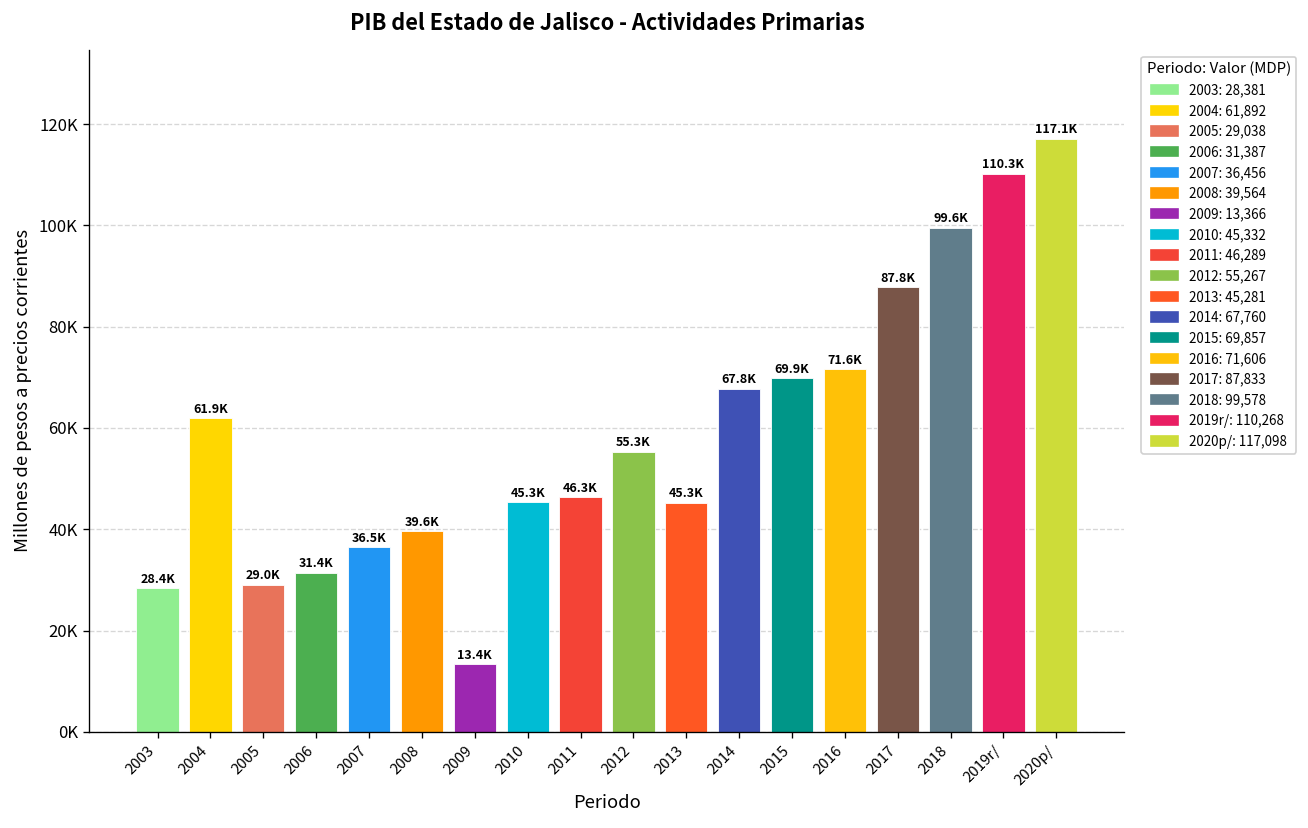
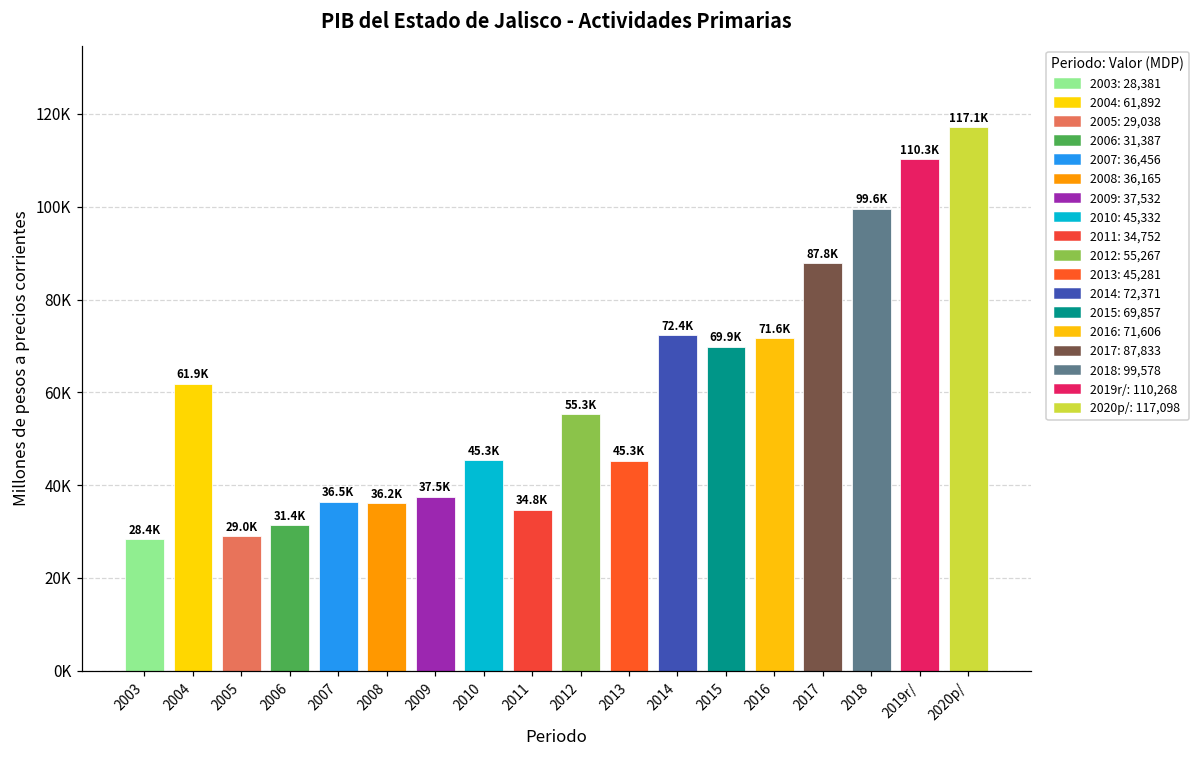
  {
    "2003": "28.4K",
    "2004": "61.9K",
    "2005": "29.0K",
    "2006": "31.4K",
    "2007": "36.5K",
-   "2008": "39.6K",
-   "2009": "13.4K",
+   "2008": "36.2K",
+   "2009": "37.5K",
    "2010": "45.3K",
-   "2011": "46.3K",
+   "2011": "34.8K",
    "2012": "55.3K",
    "2013": "45.3K",
-   "2014": "67.8K",
+   "2014": "72.4K",
    "2015": "69.9K",
    "2016": "71.6K",
    "2017": "87.8K",
    "2018": "99.6K",
    "2019r/": "110.3K",
    "2020p/": "117.1K"
  }
